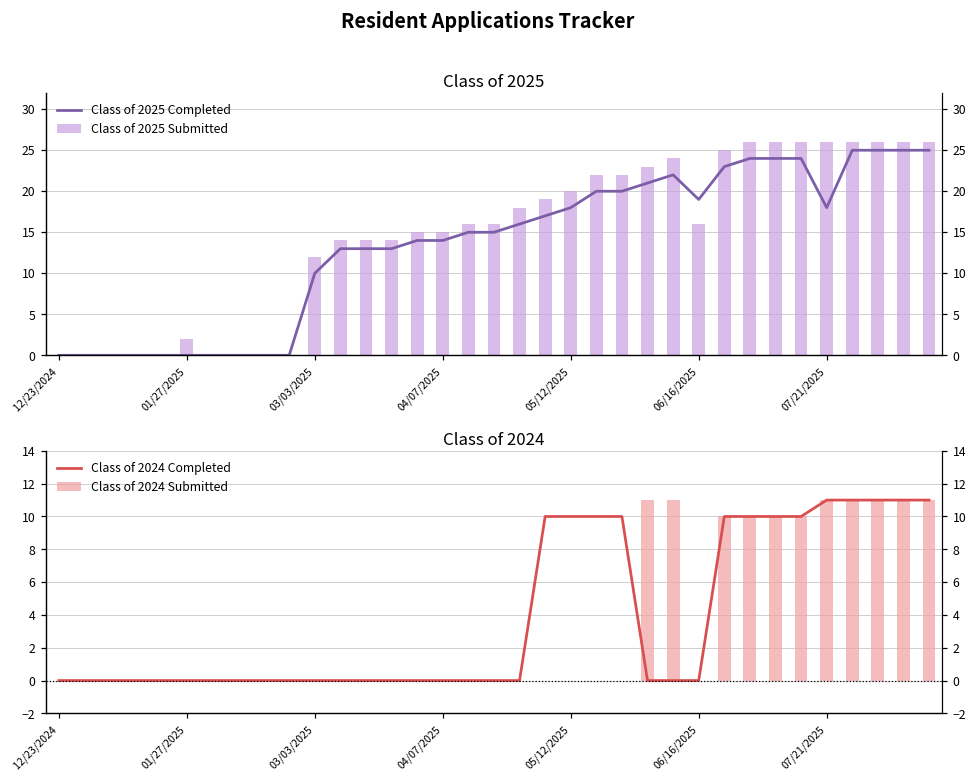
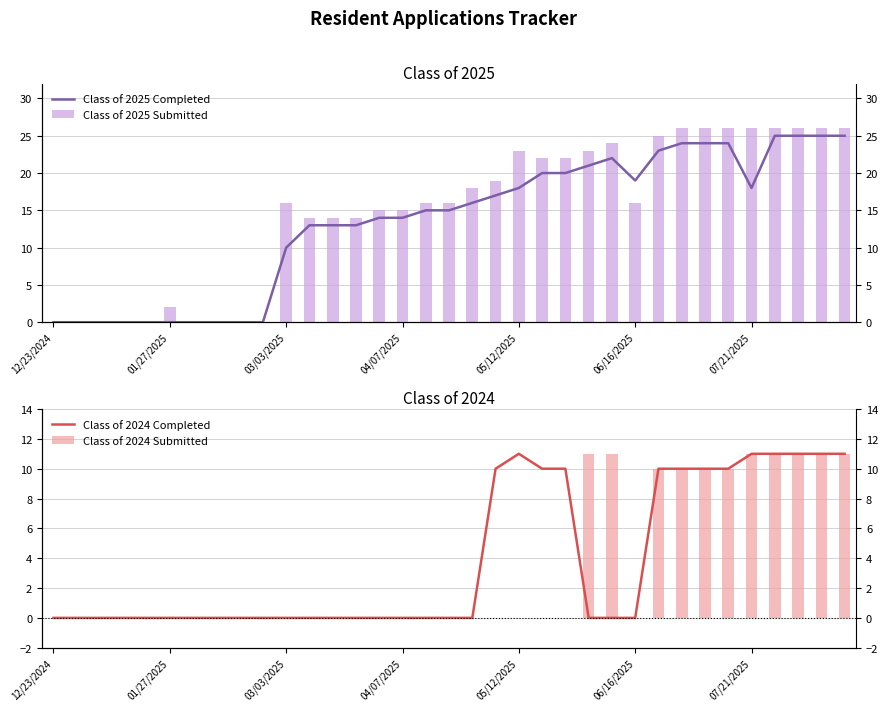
  {
    "Class of 2025": {
      "Class of 2025 Completed": {
        "12/23/2024": 0,
        "01/27/2025": 0,
        "03/03/2025": 10,
        "04/07/2025": 14,
        "05/12/2025": 18,
        "06/16/2025": 19,
        "07/21/2025": 18
      },
      "Class of 2025 Submitted": {
        "12/23/2024": 0,
        "01/27/2025": 2,
-       "03/03/2025": 12,
+       "03/03/2025": 16,
        "04/07/2025": 15,
-       "05/12/2025": 20,
+       "05/12/2025": 23,
        "06/16/2025": 16,
        "07/21/2025": 26
      }
    },
    "Class of 2024": {
      "Class of 2024 Completed": {
        "12/23/2024": 0,
        "01/27/2025": 0,
        "03/03/2025": 0,
        "04/07/2025": 0,
-       "05/12/2025": 10,
+       "05/12/2025": 11,
        "06/16/2025": 0,
        "07/21/2025": 11
      },
      "Class of 2024 Submitted": {
        "12/23/2024": 0,
        "01/27/2025": 0,
        "03/03/2025": 0,
        "04/07/2025": 0,
        "05/12/2025": 0,
        "06/16/2025": 0,
        "07/21/2025": 11
      }
    }
  }
